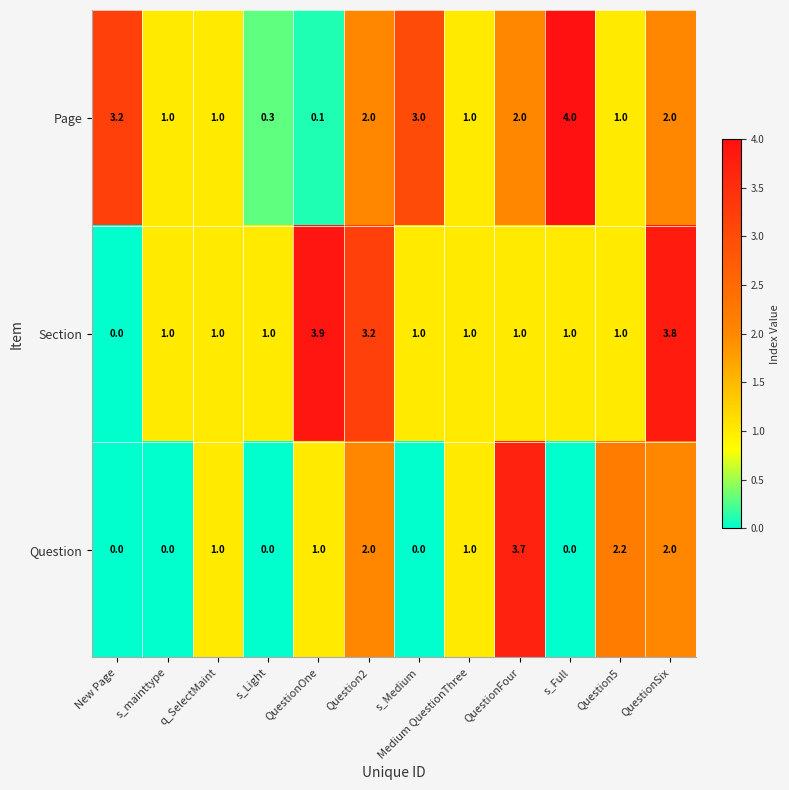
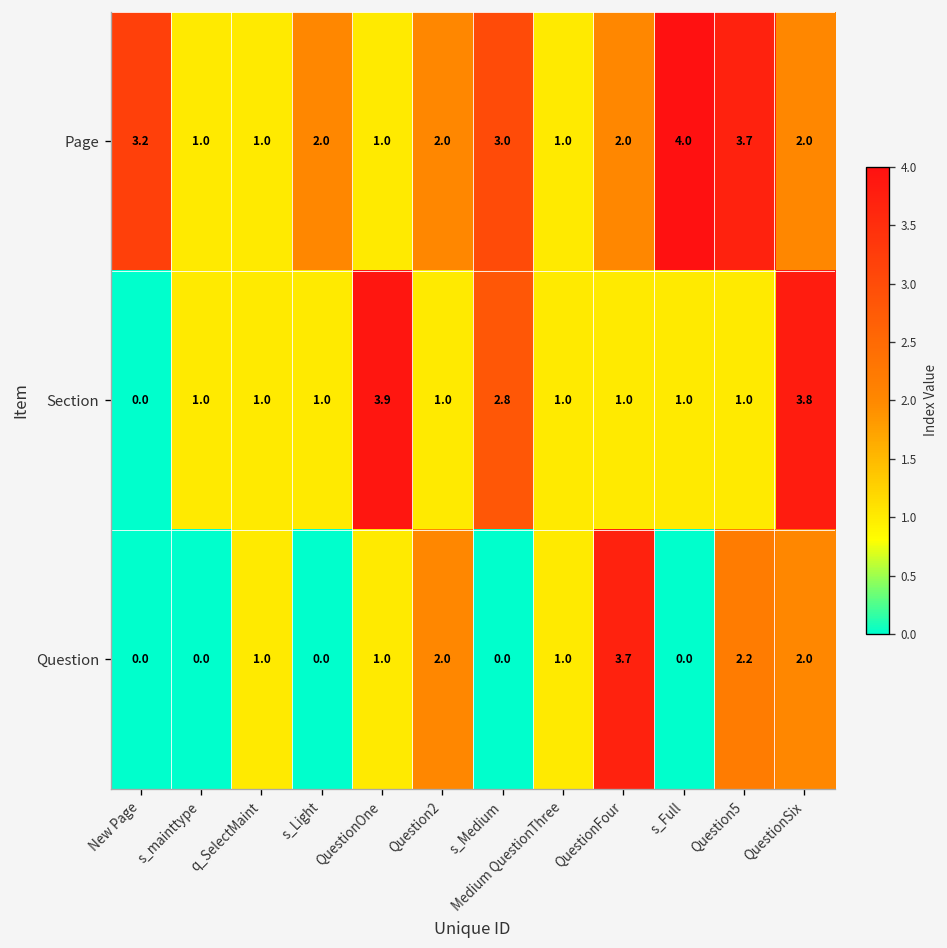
  {
    "Page": {
      "New Page": 3.2,
      "s_mainttype": 1.0,
      "q_SelectMaint": 1.0,
-     "s_Light": 0.3,
-     "QuestionOne": 0.1,
+     "s_Light": 2.0,
+     "QuestionOne": 1.0,
      "Question2": 2.0,
      "s_Medium": 3.0,
      "Medium QuestionThree": 1.0,
      "QuestionFour": 2.0,
      "s_Full": 4.0,
-     "Question5": 1.0,
+     "Question5": 3.7,
      "QuestionSix": 2.0
    },
    "Section": {
      "New Page": 0.0,
      "s_mainttype": 1.0,
      "q_SelectMaint": 1.0,
      "s_Light": 1.0,
      "QuestionOne": 3.9,
-     "Question2": 3.2,
-     "s_Medium": 1.0,
+     "Question2": 1.0,
+     "s_Medium": 2.8,
      "Medium QuestionThree": 1.0,
      "QuestionFour": 1.0,
      "s_Full": 1.0,
      "Question5": 1.0,
      "QuestionSix": 3.8
    },
    "Question": {
      "New Page": 0.0,
      "s_mainttype": 0.0,
      "q_SelectMaint": 1.0,
      "s_Light": 0.0,
      "QuestionOne": 1.0,
      "Question2": 2.0,
      "s_Medium": 0.0,
      "Medium QuestionThree": 1.0,
      "QuestionFour": 3.7,
      "s_Full": 0.0,
      "Question5": 2.2,
      "QuestionSix": 2.0
    }
  }
